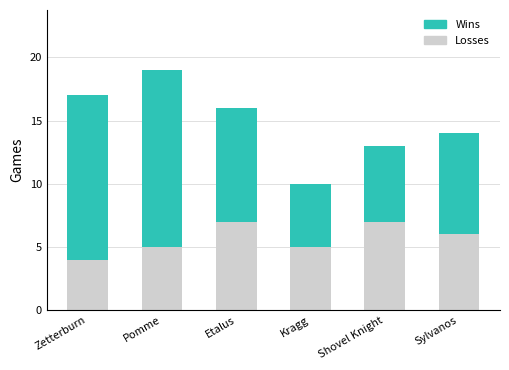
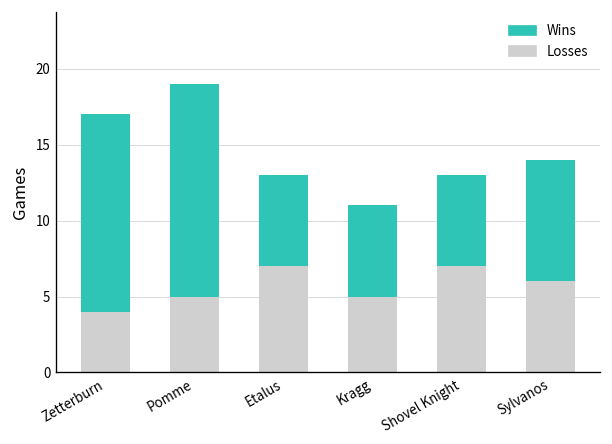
  {
    "Wins": {
      "Zetterburn": 13,
      "Pomme": 14,
-     "Etalus": 9,
-     "Kragg": 5,
+     "Etalus": 6,
+     "Kragg": 6,
      "Shovel Knight": 6,
      "Sylvanos": 8
    }
  }
